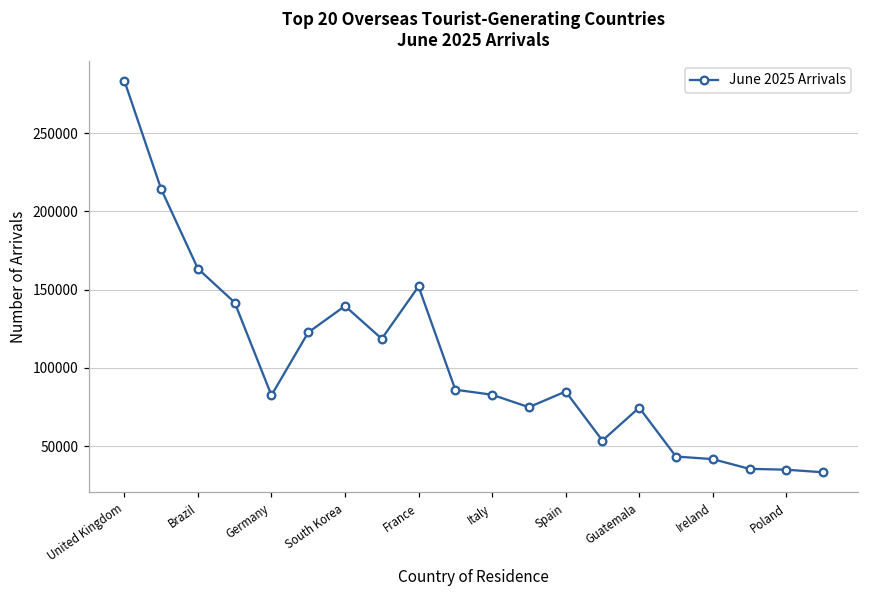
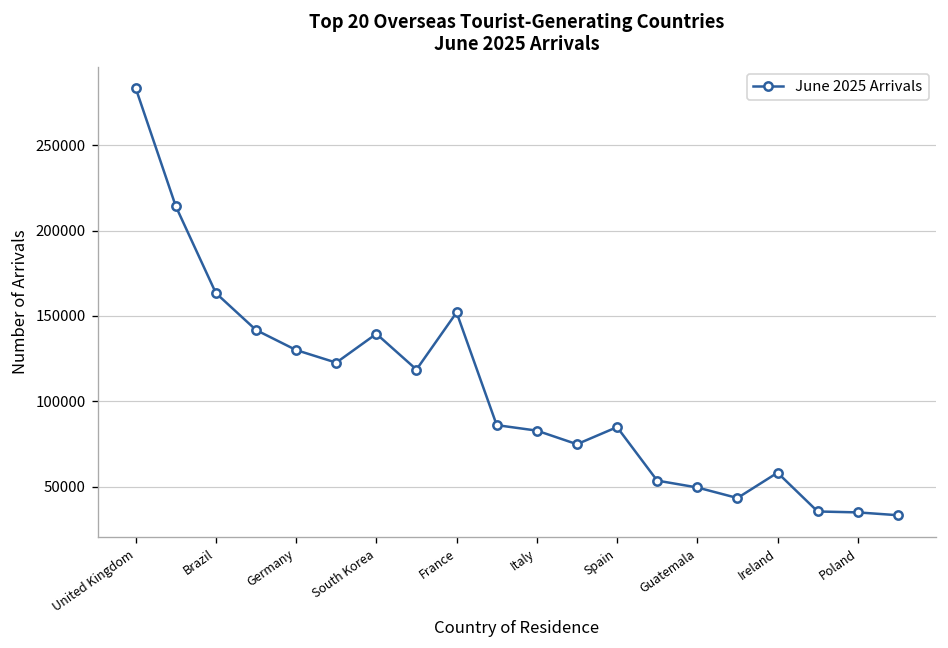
  {
    "United Kingdom": 284000,
    "Brazil": 163000,
-   "Germany": 82000,
+   "Germany": 130000,
    "South Korea": 140000,
    "France": 152000,
    "Italy": 83000,
    "Spain": 85000,
-   "Guatemala": 75000,
-   "Ireland": 42000,
+   "Guatemala": 50000,
+   "Ireland": 58000,
    "Poland": 35000
  }
